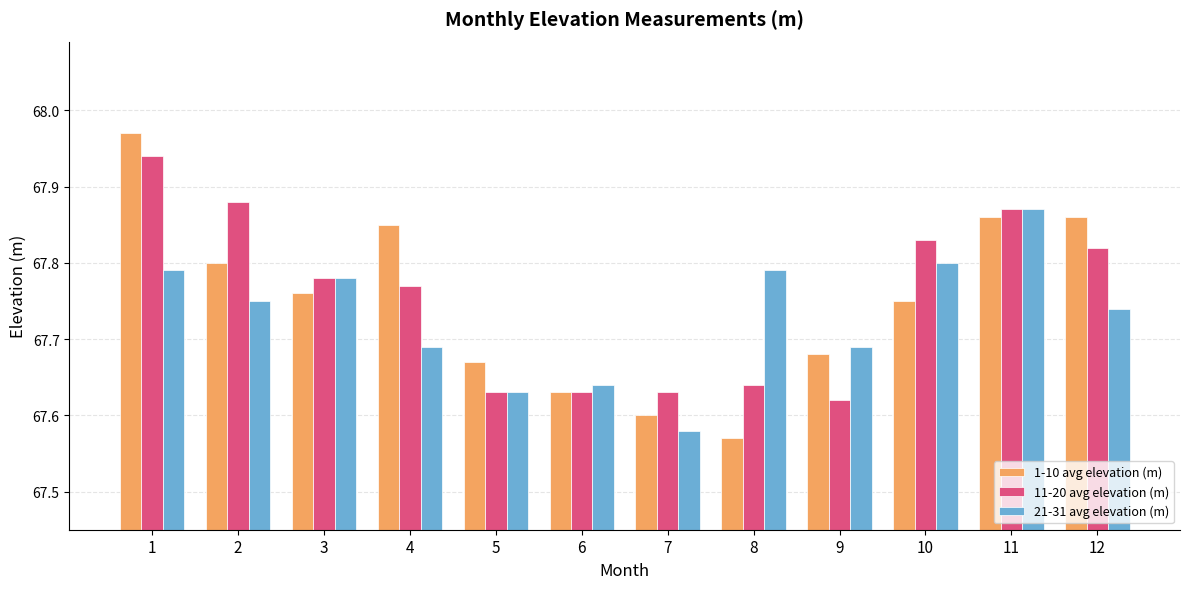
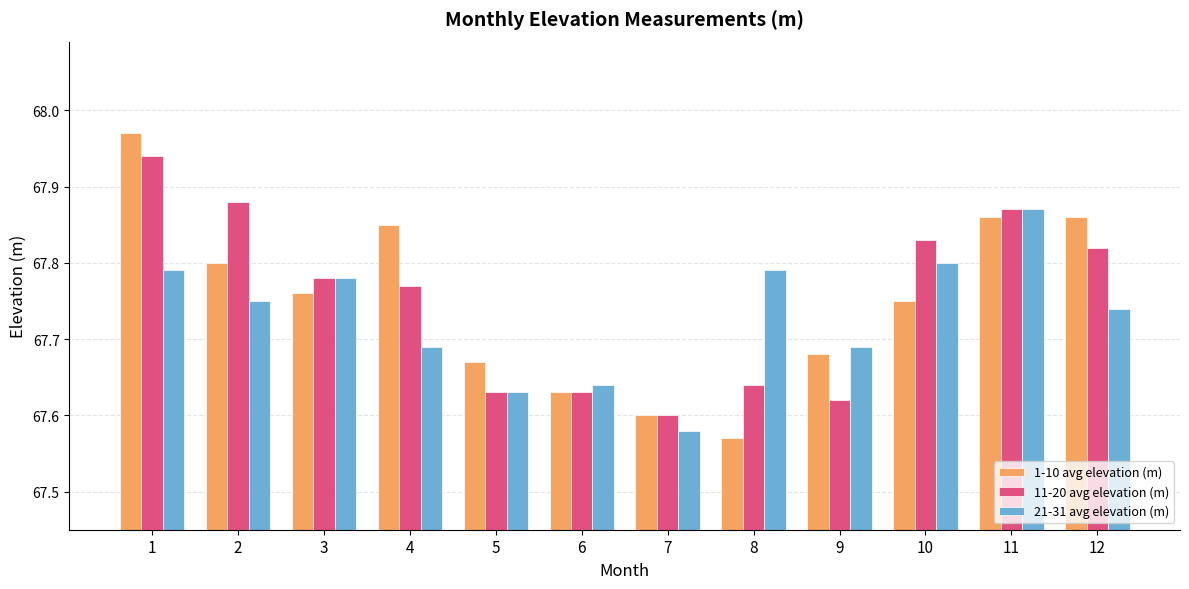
  {
    "1-10 avg elevation (m)": {
      "1": 67.97,
      "2": 67.80,
      "3": 67.76,
      "4": 67.85,
      "5": 67.67,
      "6": 67.63,
      "7": 67.60,
      "8": 67.57,
      "9": 67.68,
      "10": 67.75,
      "11": 67.86,
      "12": 67.86
    },
    "11-20 avg elevation (m)": {
      "1": 67.94,
      "2": 67.88,
      "3": 67.78,
      "4": 67.77,
      "5": 67.63,
      "6": 67.63,
-     "7": 67.63,
+     "7": 67.60,
      "8": 67.64,
      "9": 67.62,
      "10": 67.83,
      "11": 67.87,
      "12": 67.82
    },
    "21-31 avg elevation (m)": {
      "1": 67.79,
      "2": 67.75,
      "3": 67.78,
      "4": 67.69,
      "5": 67.63,
      "6": 67.64,
      "7": 67.58,
      "8": 67.79,
      "9": 67.69,
      "10": 67.80,
      "11": 67.87,
      "12": 67.74
    }
  }
